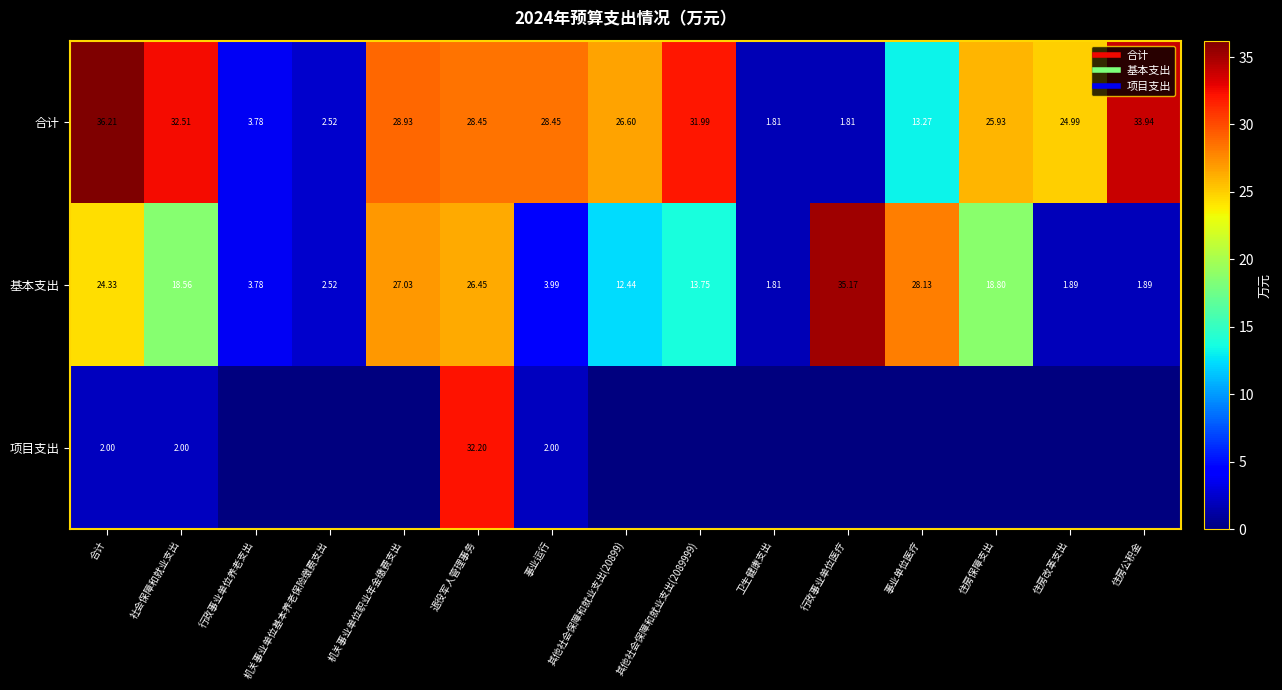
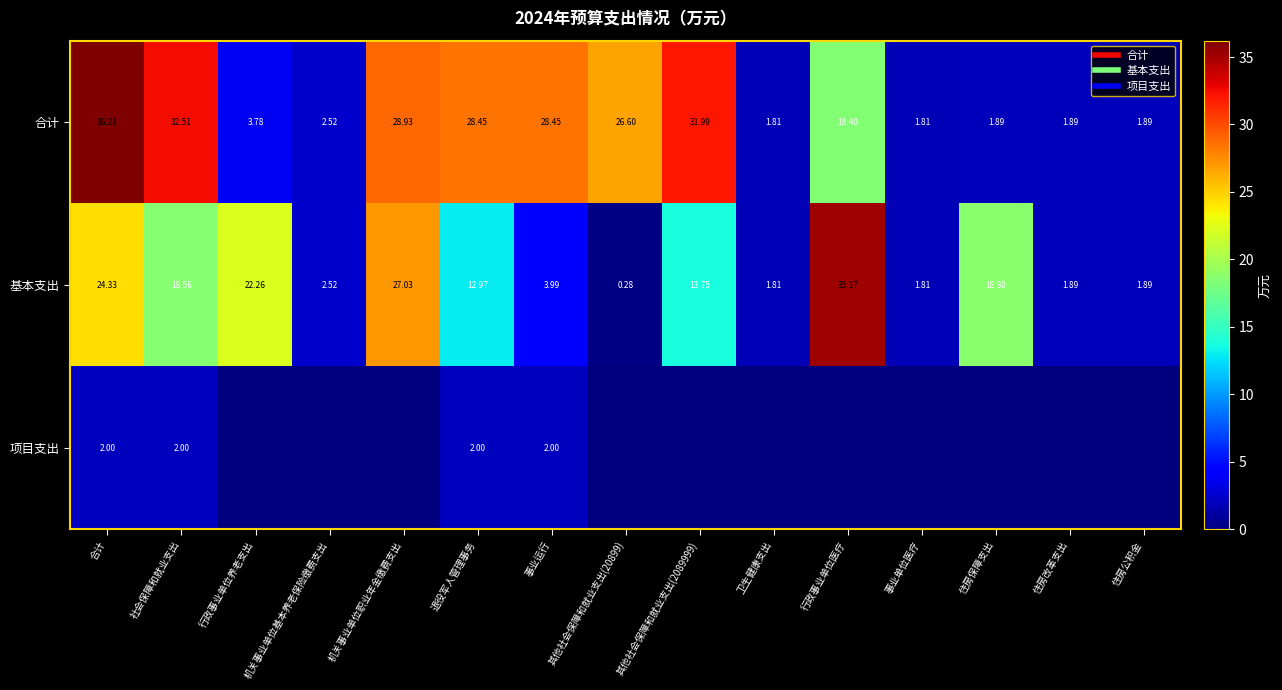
  {
    "合计": {
      "合计": 36.21,
      "社会保障和就业支出": 32.51,
      "行政事业单位养老支出": 3.78,
      "机关事业单位基本养老保险缴费支出": 2.52,
      "机关事业单位职业年金缴费支出": 28.93,
      "退役军人管理事务": 28.45,
      "事业运行": 28.45,
      "其他社会保障和就业支出(20899)": 26.60,
      "其他社会保障和就业支出(2089999)": 31.99,
      "卫生健康支出": 1.81,
-     "行政事业单位医疗": 1.81,
-     "事业单位医疗": 13.27,
-     "住房保障支出": 25.93,
-     "住房改革支出": 24.99,
-     "住房公积金": 33.94
+     "行政事业单位医疗": 18.40,
+     "事业单位医疗": 1.81,
+     "住房保障支出": 1.89,
+     "住房改革支出": 1.89,
+     "住房公积金": 1.89
    },
    "基本支出": {
      "合计": 24.33,
      "社会保障和就业支出": 18.56,
-     "行政事业单位养老支出": 3.78,
+     "行政事业单位养老支出": 22.26,
      "机关事业单位基本养老保险缴费支出": 2.52,
      "机关事业单位职业年金缴费支出": 27.03,
-     "退役军人管理事务": 26.45,
+     "退役军人管理事务": 12.97,
      "事业运行": 3.99,
-     "其他社会保障和就业支出(20899)": 12.44,
+     "其他社会保障和就业支出(20899)": 0.28,
      "其他社会保障和就业支出(2089999)": 13.75,
      "卫生健康支出": 1.81,
      "行政事业单位医疗": 35.17,
-     "事业单位医疗": 28.13,
+     "事业单位医疗": 1.81,
      "住房保障支出": 18.80,
      "住房改革支出": 1.89,
      "住房公积金": 1.89
    },
    "项目支出": {
      "合计": 2.00,
      "社会保障和就业支出": 2.00,
-     "退役军人管理事务": 32.20,
+     "退役军人管理事务": 2.00,
      "事业运行": 2.00
    }
  }
